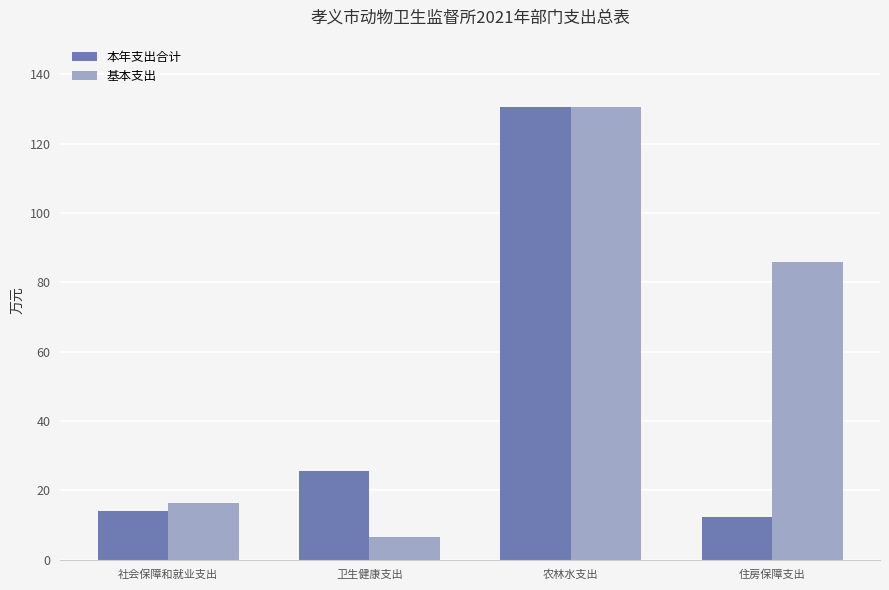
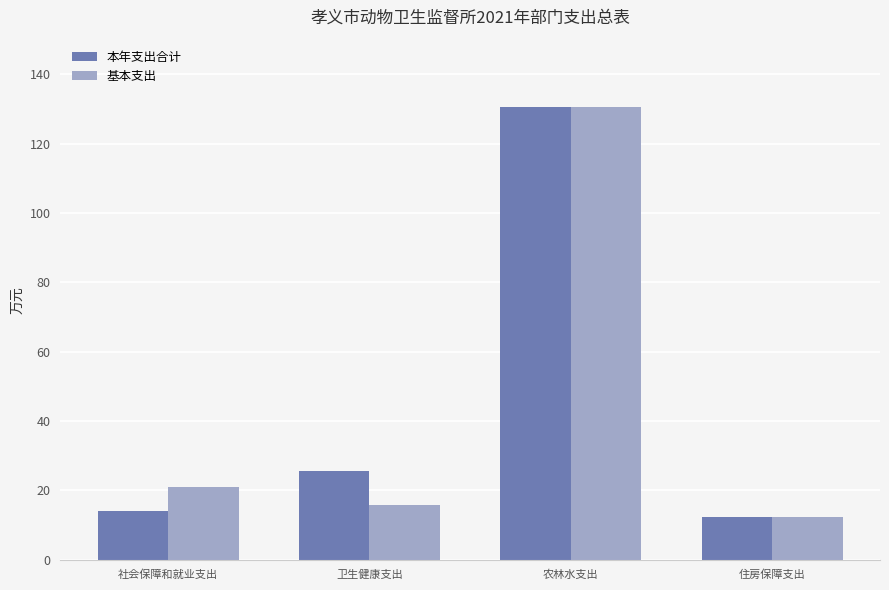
  {
    "本年支出合计": {
      "社会保障和就业支出": 14,
      "卫生健康支出": 26,
      "农林水支出": 130,
      "住房保障支出": 12
    },
    "基本支出": {
-     "社会保障和就业支出": 16,
-     "卫生健康支出": 7,
+     "社会保障和就业支出": 21,
+     "卫生健康支出": 16,
      "农林水支出": 130,
-     "住房保障支出": 86
+     "住房保障支出": 12
    }
  }
